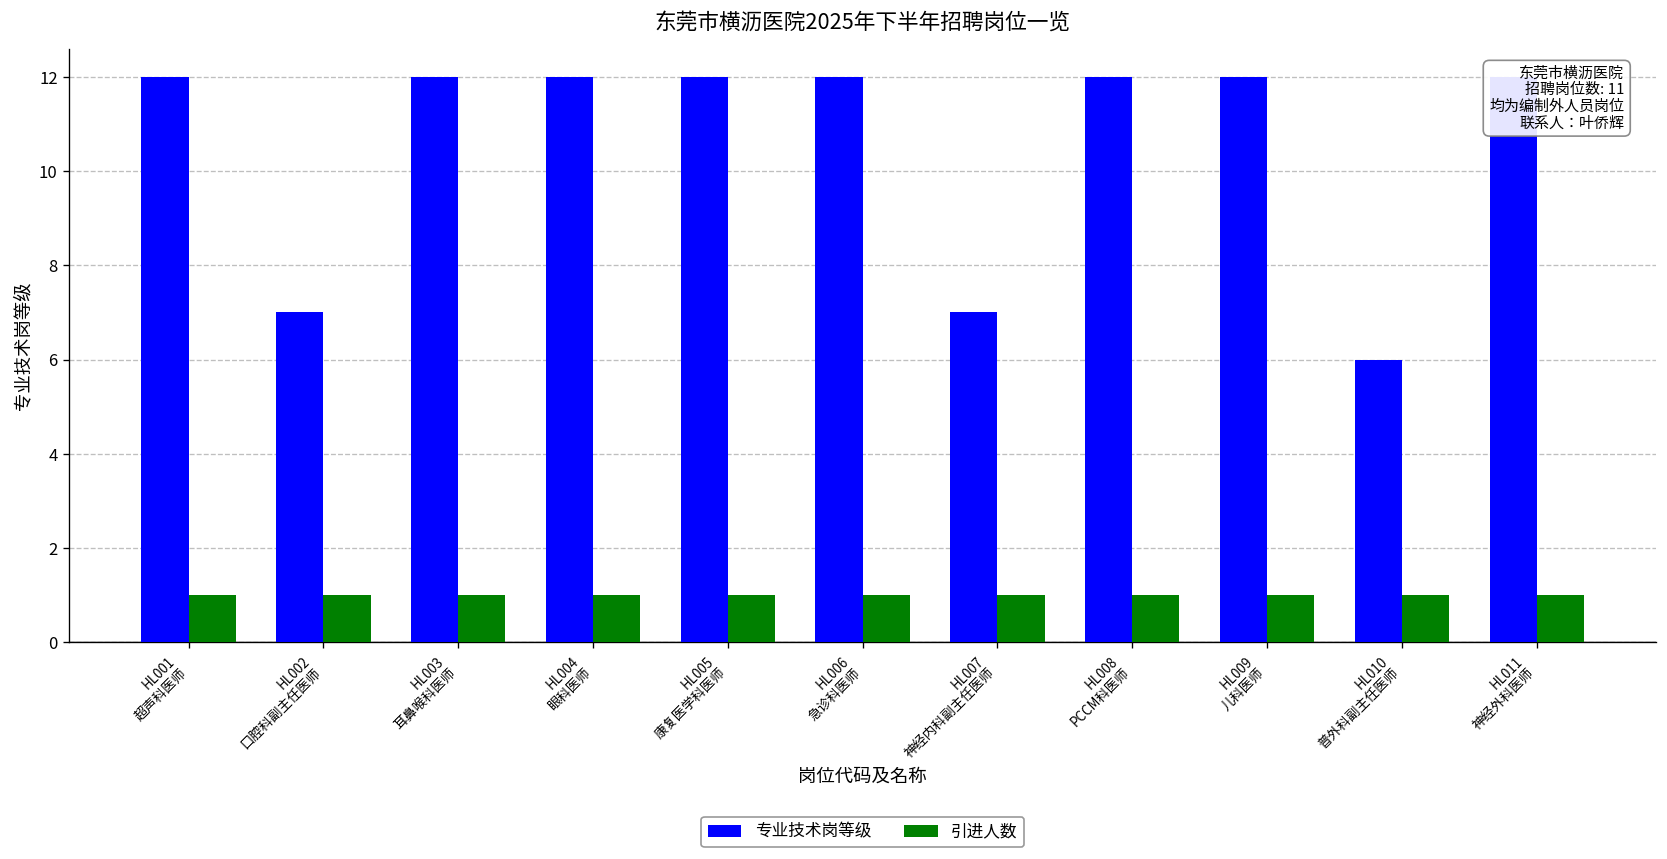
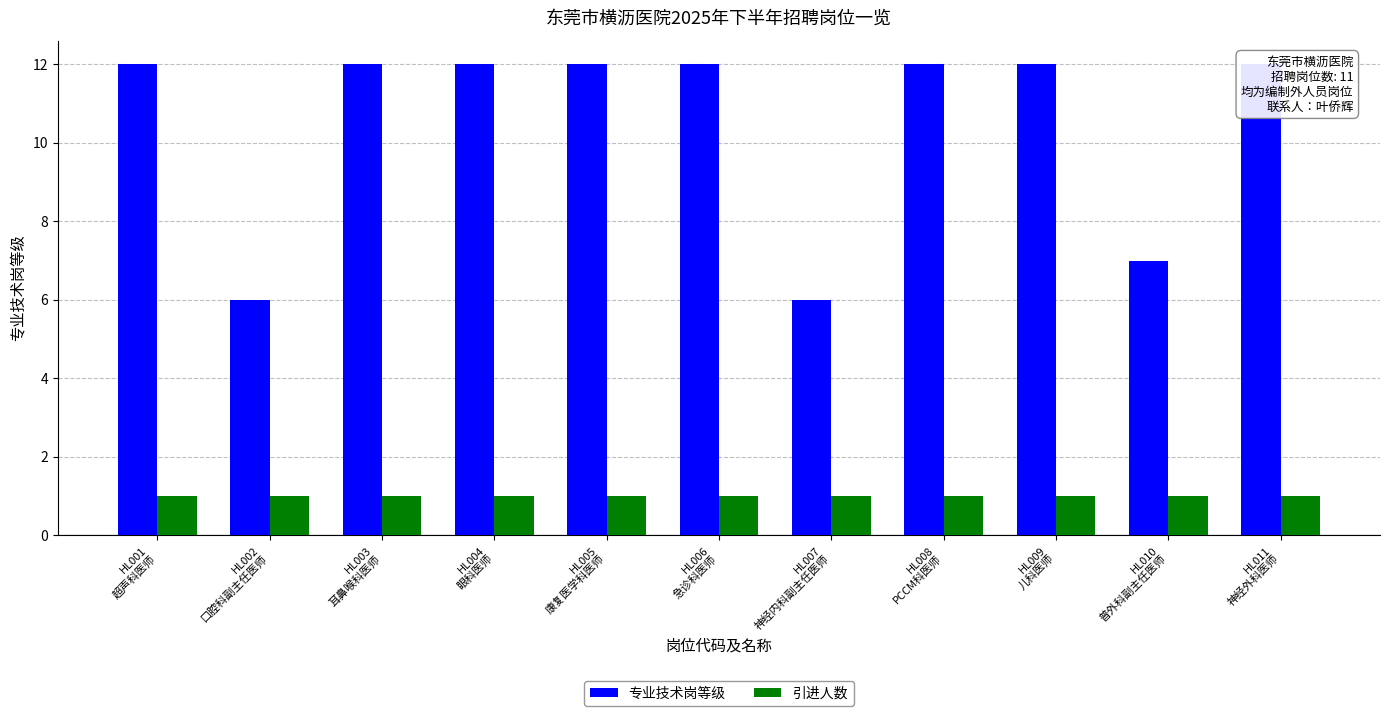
  {
    "专业技术岗等级": {
      "HL001 超声科医师": 12,
-     "HL002 口腔科副主任医师": 7,
+     "HL002 口腔科副主任医师": 6,
      "HL003 耳鼻喉科医师": 12,
      "HL004 眼科医师": 12,
      "HL005 康复医学科医师": 12,
      "HL006 急诊科医师": 12,
-     "HL007 神经内科副主任医师": 7,
+     "HL007 神经内科副主任医师": 6,
      "HL008 PCCM科医师": 12,
      "HL009 儿科医师": 12,
-     "HL010 普外科副主任医师": 6
+     "HL010 普外科副主任医师": 7
    },
    "引进人数": {
      "HL001 超声科医师": 1,
      "HL002 口腔科副主任医师": 1,
      "HL003 耳鼻喉科医师": 1,
      "HL004 眼科医师": 1,
      "HL005 康复医学科医师": 1,
      "HL006 急诊科医师": 1,
      "HL007 神经内科副主任医师": 1,
      "HL008 PCCM科医师": 1,
      "HL009 儿科医师": 1,
      "HL010 普外科副主任医师": 1,
      "HL011 神经外科医师": 1
    }
  }
